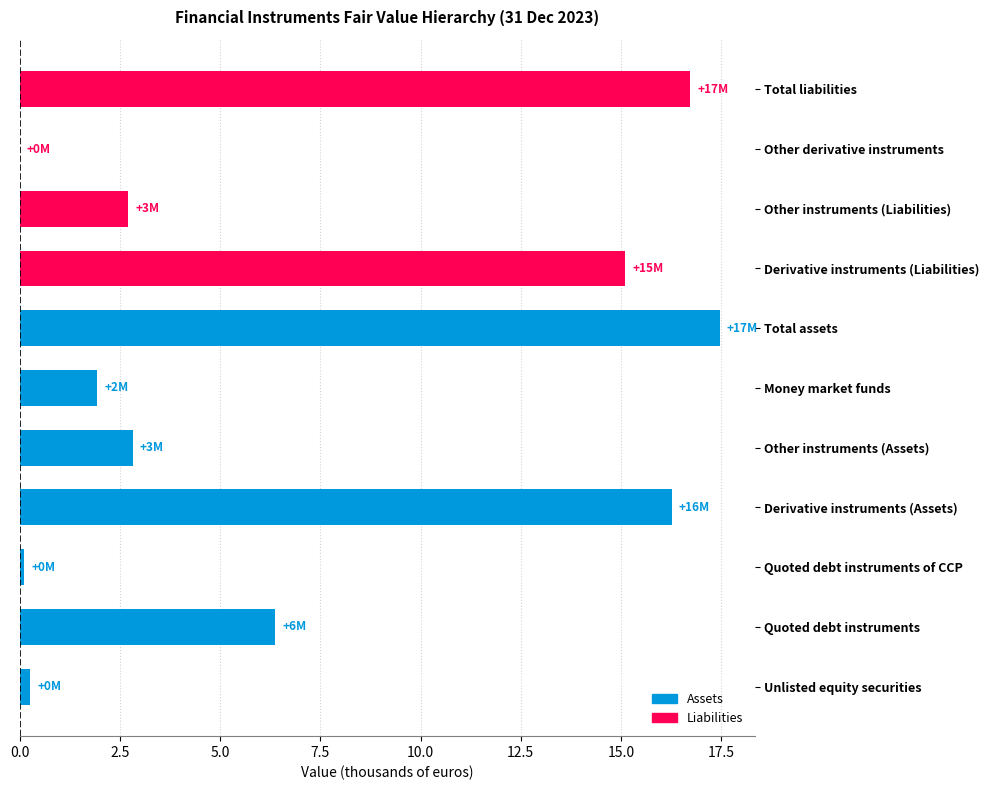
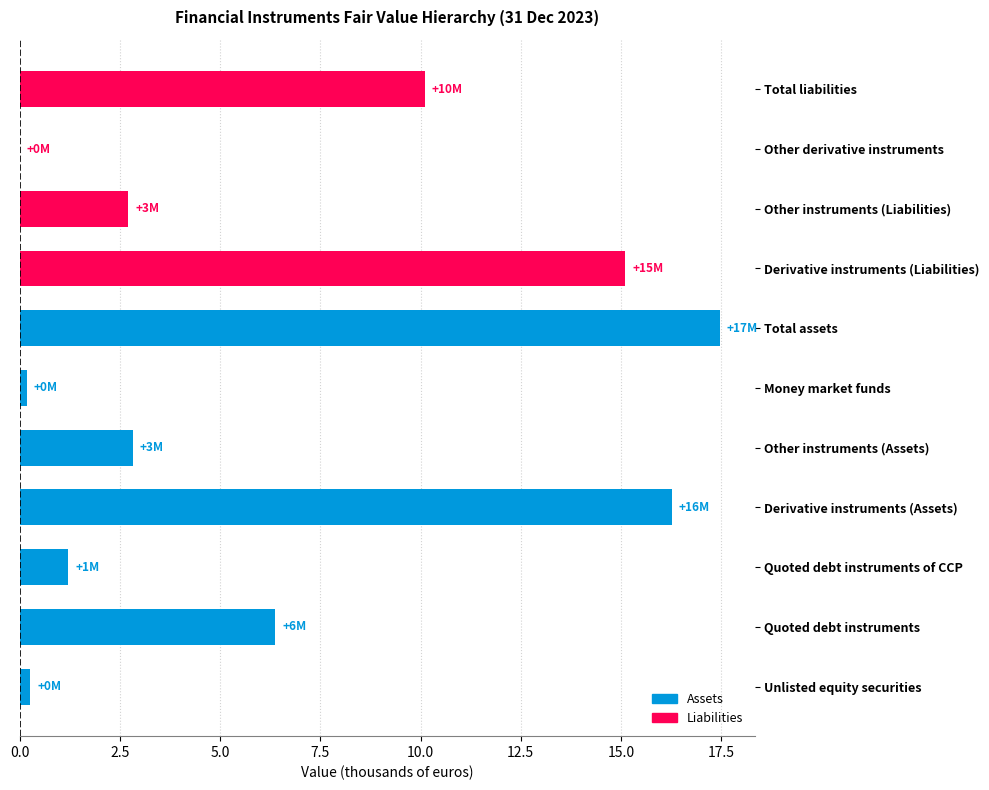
  {
-   "Total liabilities": "+17M",
+   "Total liabilities": "+10M",
    "Other derivative instruments": "+0M",
    "Other instruments (Liabilities)": "+3M",
    "Derivative instruments (Liabilities)": "+15M",
    "Total assets": "+17M",
-   "Money market funds": "+2M",
+   "Money market funds": "+0M",
    "Other instruments (Assets)": "+3M",
    "Derivative instruments (Assets)": "+16M",
-   "Quoted debt instruments of CCP": "+0M",
+   "Quoted debt instruments of CCP": "+1M",
    "Quoted debt instruments": "+6M",
    "Unlisted equity securities": "+0M"
  }
